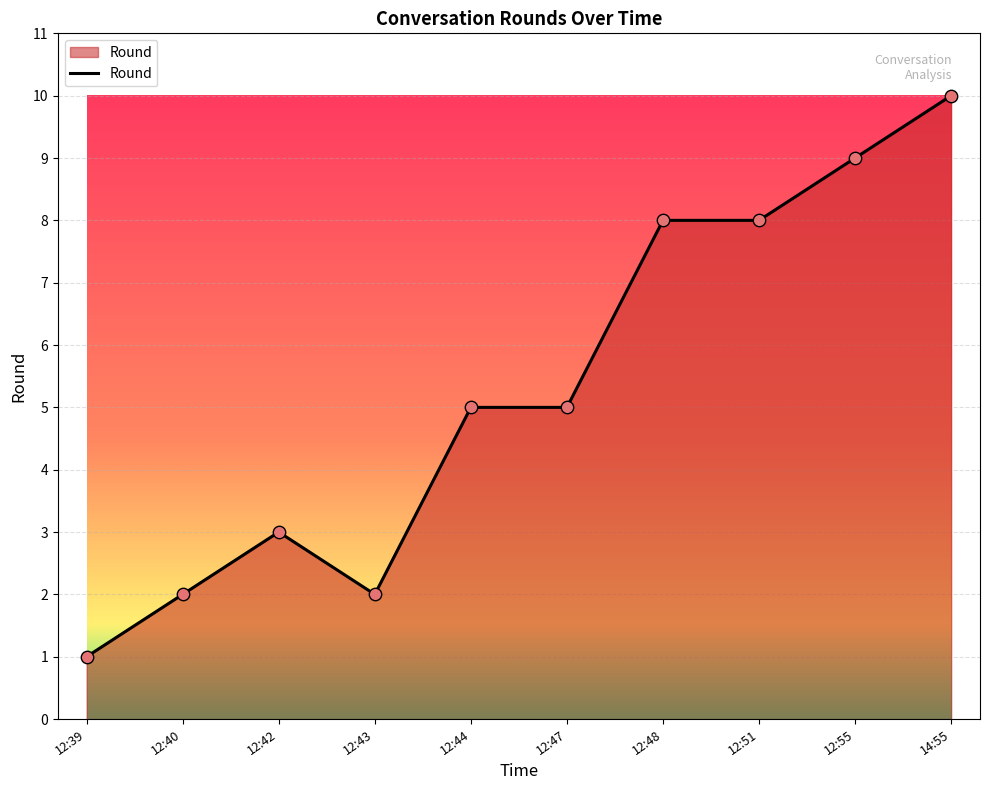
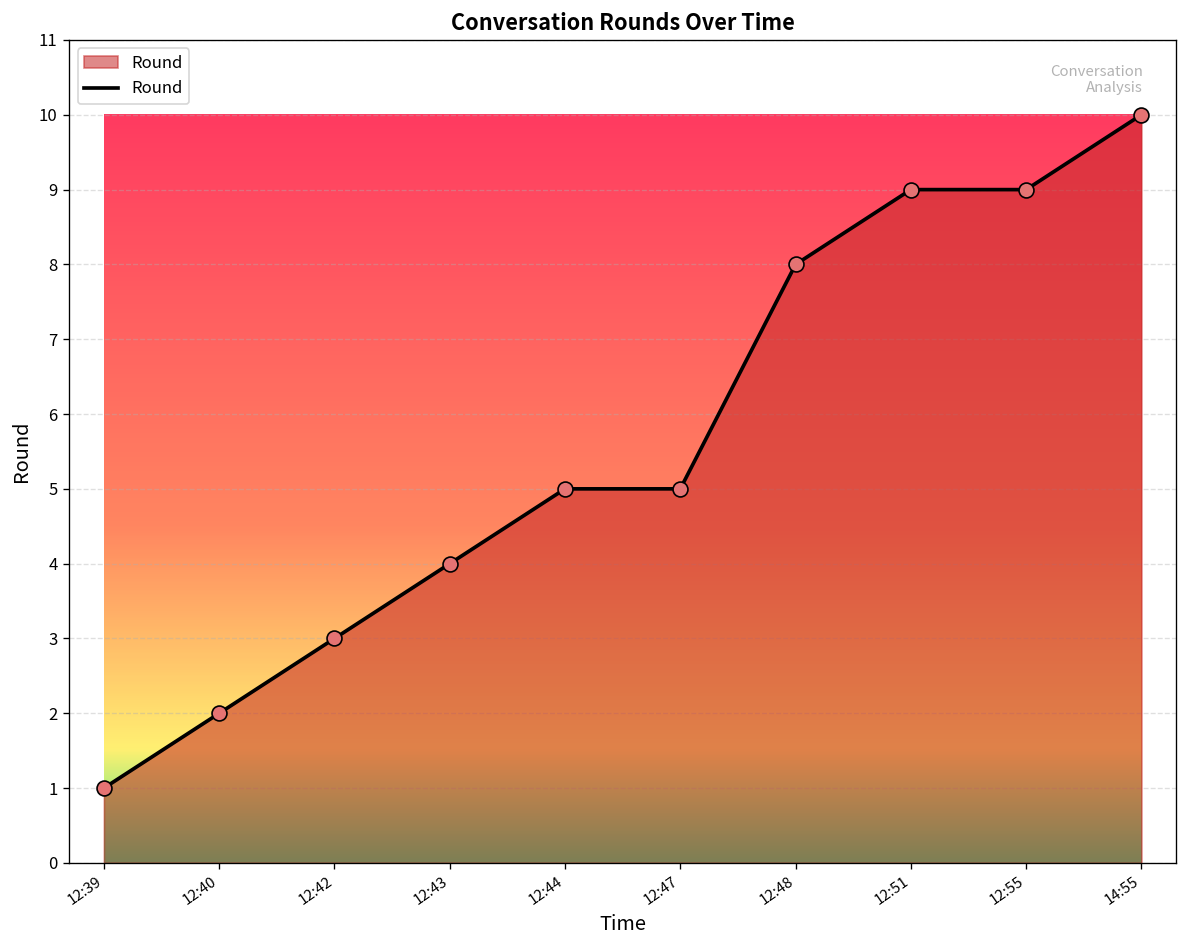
  {
    "12:39": 1,
    "12:40": 2,
    "12:42": 3,
-   "12:43": 2,
+   "12:43": 4,
    "12:44": 5,
    "12:47": 5,
    "12:48": 8,
-   "12:51": 8,
+   "12:51": 9,
    "12:55": 9,
    "14:55": 10
  }
